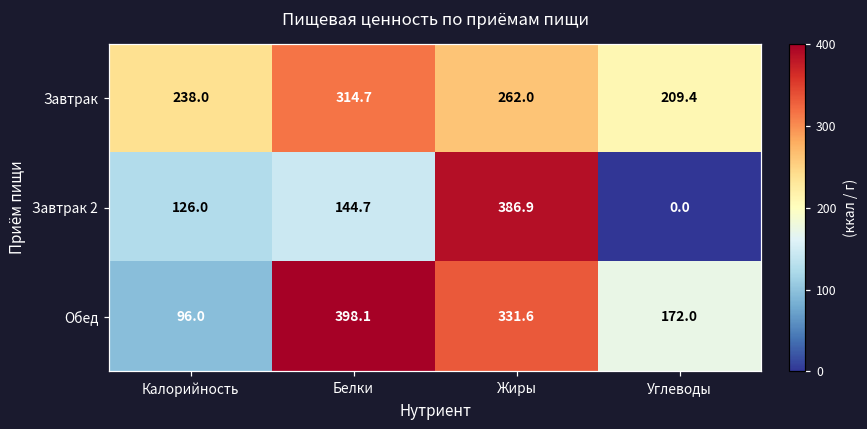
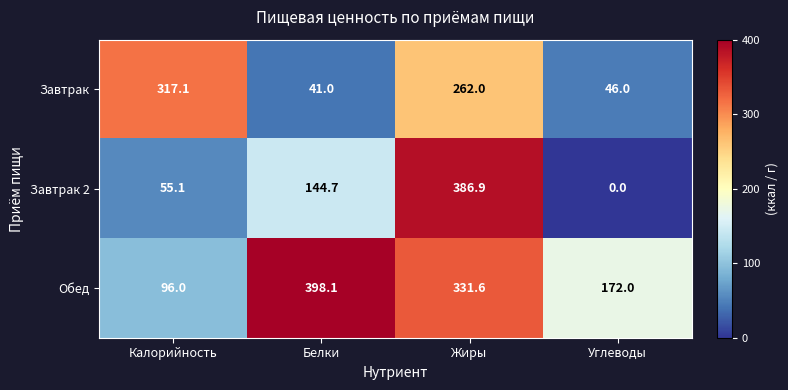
  {
    "Завтрак": {
-     "Калорийность": 238.0,
-     "Белки": 314.7,
+     "Калорийность": 317.1,
+     "Белки": 41.0,
      "Жиры": 262.0,
-     "Углеводы": 209.4
+     "Углеводы": 46.0
    },
    "Завтрак 2": {
-     "Калорийность": 126.0,
+     "Калорийность": 55.1,
      "Белки": 144.7,
      "Жиры": 386.9,
      "Углеводы": 0.0
    },
    "Обед": {
      "Калорийность": 96.0,
      "Белки": 398.1,
      "Жиры": 331.6,
      "Углеводы": 172.0
    }
  }
